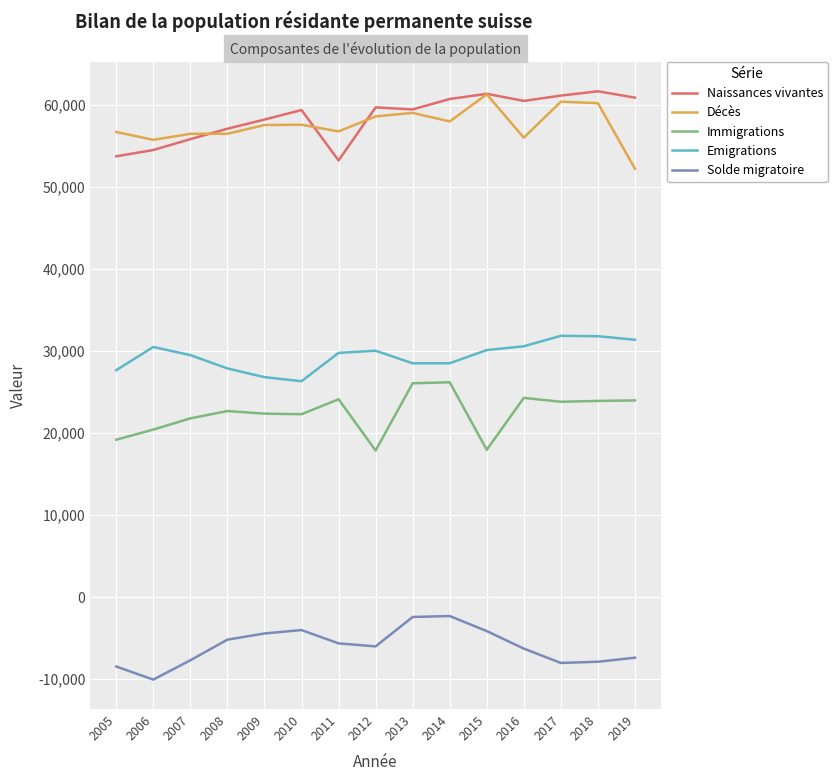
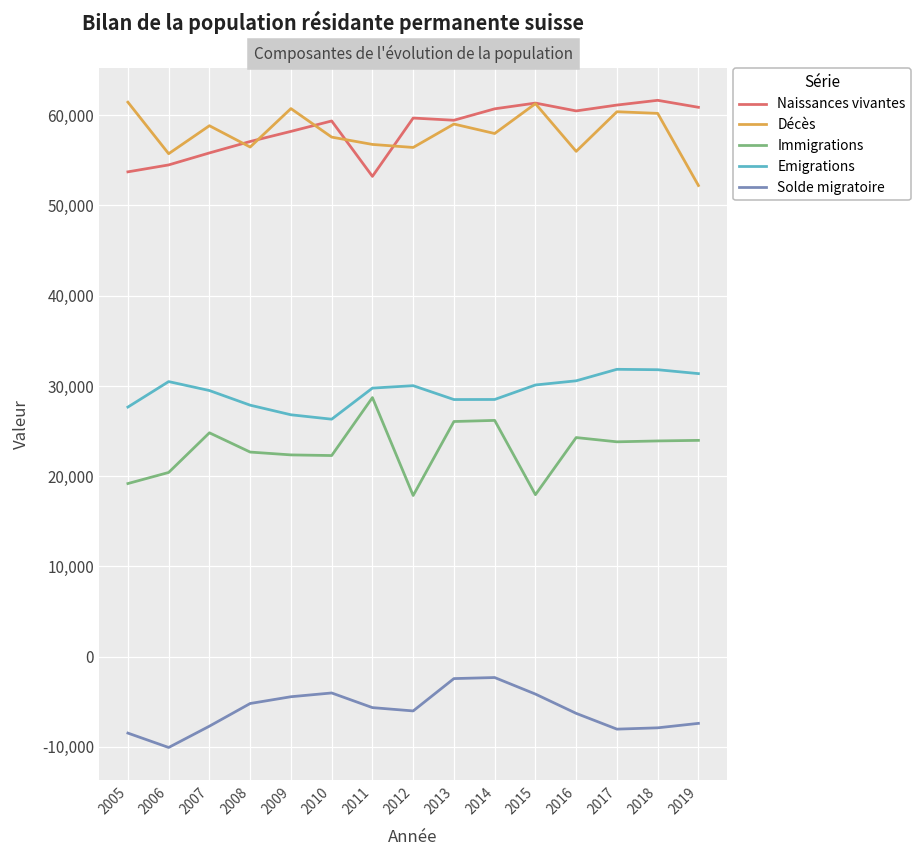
  {
    "Naissances vivantes": {
      "2005": "54,000",
      "2006": "54,000",
      "2007": "56,000",
      "2008": "57,000",
      "2009": "58,000",
      "2010": "59,000",
      "2011": "53,000",
      "2012": "60,000",
      "2013": "59,000",
      "2014": "61,000",
      "2016": "60,000",
      "2017": "61,000",
      "2018": "62,000",
      "2019": "61,000"
    },
    "Décès": {
-     "2005": "57,000",
+     "2005": "61,000",
      "2006": "56,000",
-     "2007": "56,000",
+     "2007": "59,000",
      "2008": "56,000",
-     "2009": "58,000",
+     "2009": "61,000",
      "2010": "58,000",
      "2011": "57,000",
-     "2012": "59,000",
+     "2012": "56,000",
      "2013": "59,000",
      "2014": "58,000",
      "2016": "56,000",
      "2017": "60,000",
      "2018": "60,000",
      "2019": "52,000"
    },
    "Immigrations": {
      "2005": "19,000",
      "2006": "20,000",
-     "2007": "22,000",
+     "2007": "25,000",
      "2008": "23,000",
      "2009": "22,000",
      "2010": "22,000",
-     "2011": "24,000",
+     "2011": "29,000",
      "2012": "18,000",
      "2013": "26,000",
      "2014": "26,000",
      "2015": "18,000",
      "2016": "24,000",
      "2017": "24,000",
      "2018": "24,000",
      "2019": "24,000"
    }
  }
